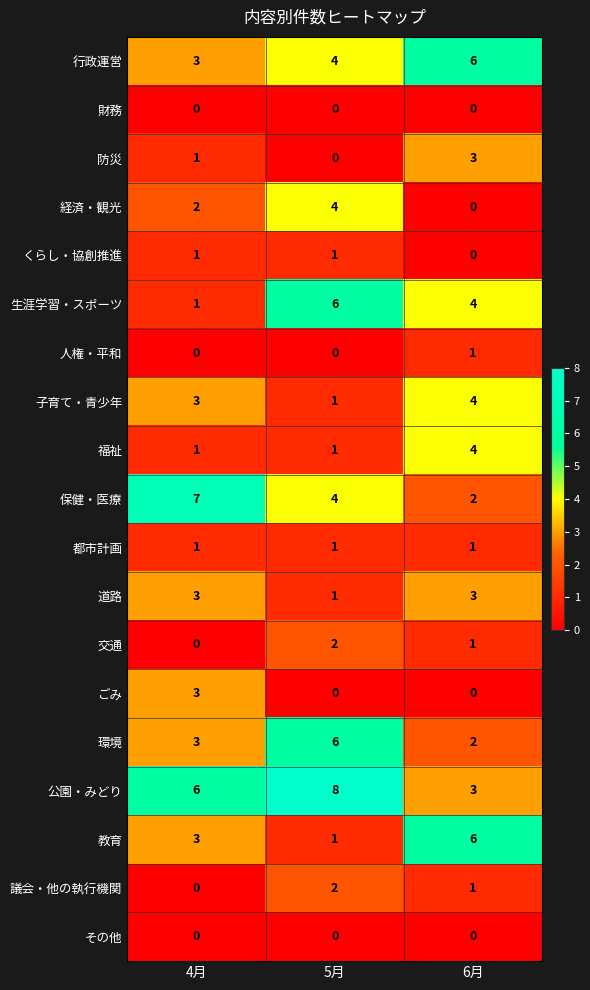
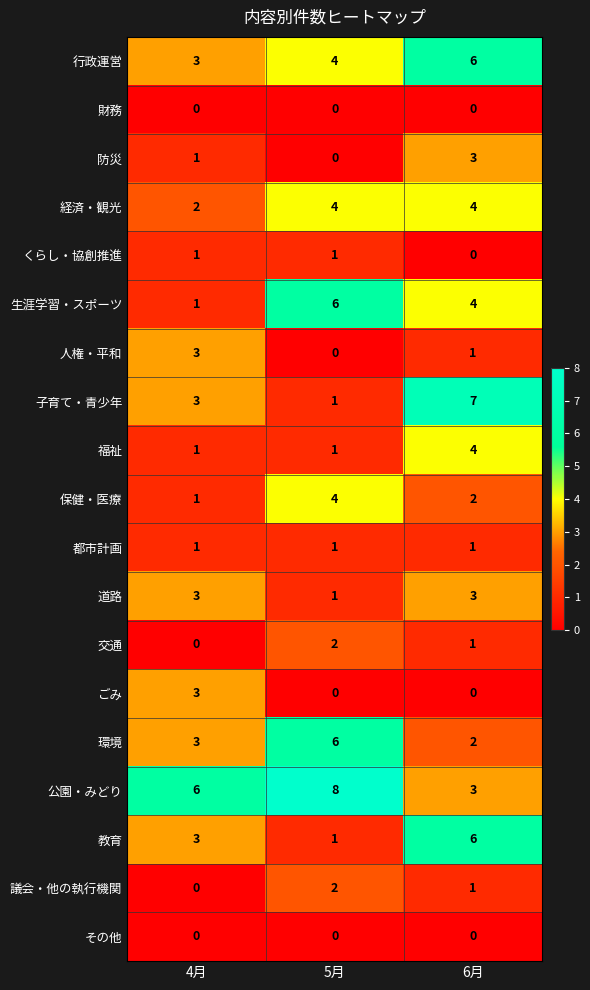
  {
    "行政運営": {
      "4月": 3,
      "5月": 4,
      "6月": 6
    },
    "財務": {
      "4月": 0,
      "5月": 0,
      "6月": 0
    },
    "防災": {
      "4月": 1,
      "5月": 0,
      "6月": 3
    },
    "経済・観光": {
      "4月": 2,
      "5月": 4,
-     "6月": 0
+     "6月": 4
    },
    "くらし・協創推進": {
      "4月": 1,
      "5月": 1,
      "6月": 0
    },
    "生涯学習・スポーツ": {
      "4月": 1,
      "5月": 6,
      "6月": 4
    },
    "人権・平和": {
-     "4月": 0,
+     "4月": 3,
      "5月": 0,
      "6月": 1
    },
    "子育て・青少年": {
      "4月": 3,
      "5月": 1,
-     "6月": 4
+     "6月": 7
    },
    "福祉": {
      "4月": 1,
      "5月": 1,
      "6月": 4
    },
    "保健・医療": {
-     "4月": 7,
+     "4月": 1,
      "5月": 4,
      "6月": 2
    },
    "都市計画": {
      "4月": 1,
      "5月": 1,
      "6月": 1
    },
    "道路": {
      "4月": 3,
      "5月": 1,
      "6月": 3
    },
    "交通": {
      "4月": 0,
      "5月": 2,
      "6月": 1
    },
    "ごみ": {
      "4月": 3,
      "5月": 0,
      "6月": 0
    },
    "環境": {
      "4月": 3,
      "5月": 6,
      "6月": 2
    },
    "公園・みどり": {
      "4月": 6,
      "5月": 8,
      "6月": 3
    },
    "教育": {
      "4月": 3,
      "5月": 1,
      "6月": 6
    },
    "議会・他の執行機関": {
      "4月": 0,
      "5月": 2,
      "6月": 1
    },
    "その他": {
      "4月": 0,
      "5月": 0,
      "6月": 0
    }
  }
